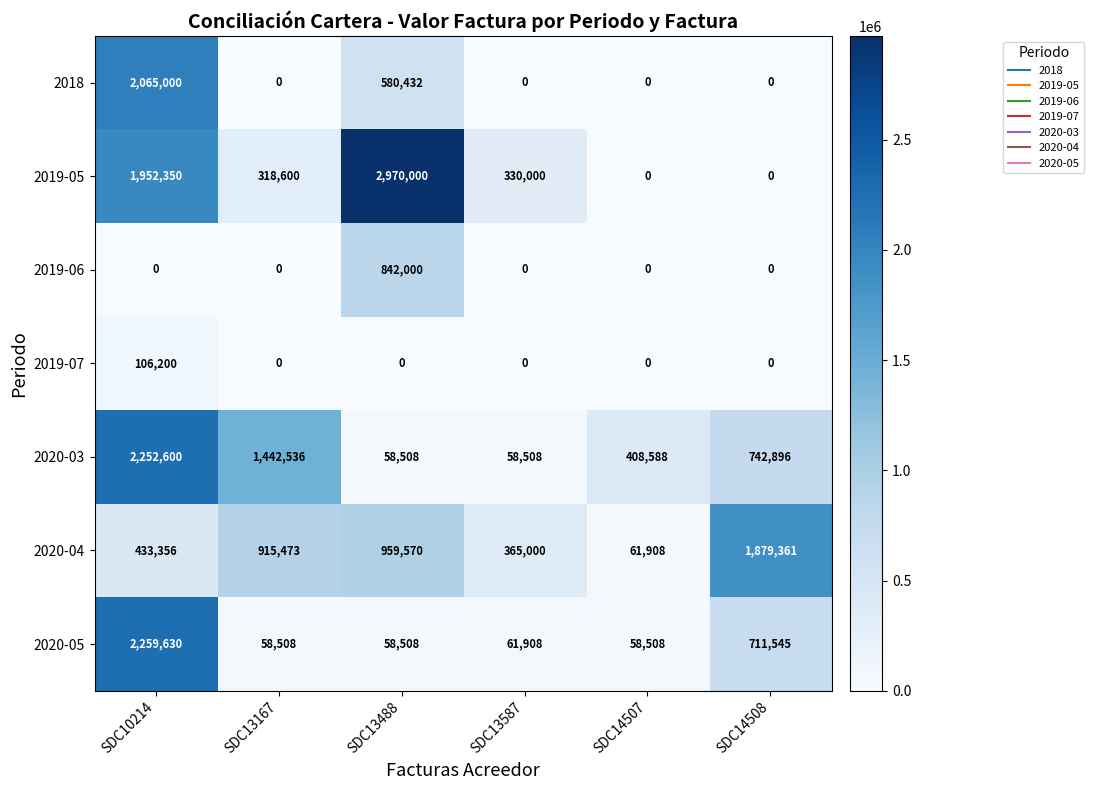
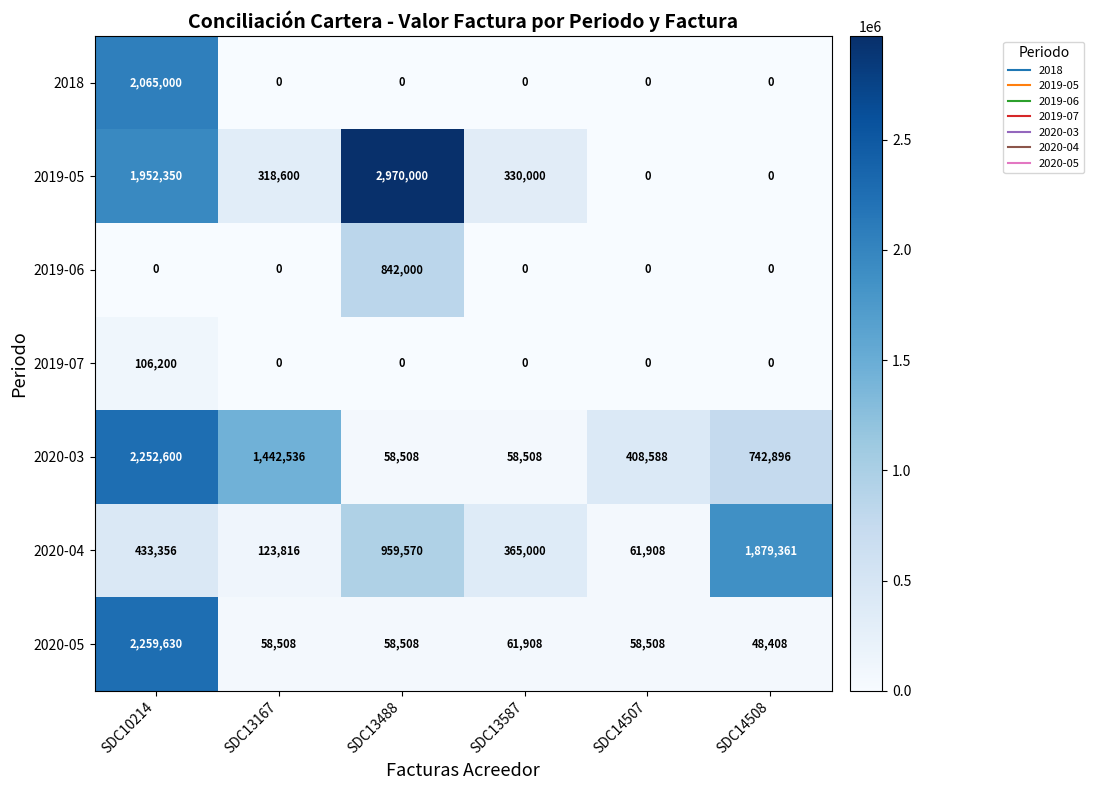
  {
    "2018": {
      "SDC10214": "2,065,000",
      "SDC13167": "0",
-     "SDC13488": "580,432",
+     "SDC13488": "0",
      "SDC13587": "0",
      "SDC14507": "0",
      "SDC14508": "0"
    },
    "2019-05": {
      "SDC10214": "1,952,350",
      "SDC13167": "318,600",
      "SDC13488": "2,970,000",
      "SDC13587": "330,000",
      "SDC14507": "0",
      "SDC14508": "0"
    },
    "2019-06": {
      "SDC10214": "0",
      "SDC13167": "0",
      "SDC13488": "842,000",
      "SDC13587": "0",
      "SDC14507": "0",
      "SDC14508": "0"
    },
    "2019-07": {
      "SDC10214": "106,200",
      "SDC13167": "0",
      "SDC13488": "0",
      "SDC13587": "0",
      "SDC14507": "0",
      "SDC14508": "0"
    },
    "2020-03": {
      "SDC10214": "2,252,600",
      "SDC13167": "1,442,536",
      "SDC13488": "58,508",
      "SDC13587": "58,508",
      "SDC14507": "408,588",
      "SDC14508": "742,896"
    },
    "2020-04": {
      "SDC10214": "433,356",
-     "SDC13167": "915,473",
+     "SDC13167": "123,816",
      "SDC13488": "959,570",
      "SDC13587": "365,000",
      "SDC14507": "61,908",
      "SDC14508": "1,879,361"
    },
    "2020-05": {
      "SDC10214": "2,259,630",
      "SDC13167": "58,508",
      "SDC13488": "58,508",
      "SDC13587": "61,908",
      "SDC14507": "58,508",
-     "SDC14508": "711,545"
+     "SDC14508": "48,408"
    }
  }
